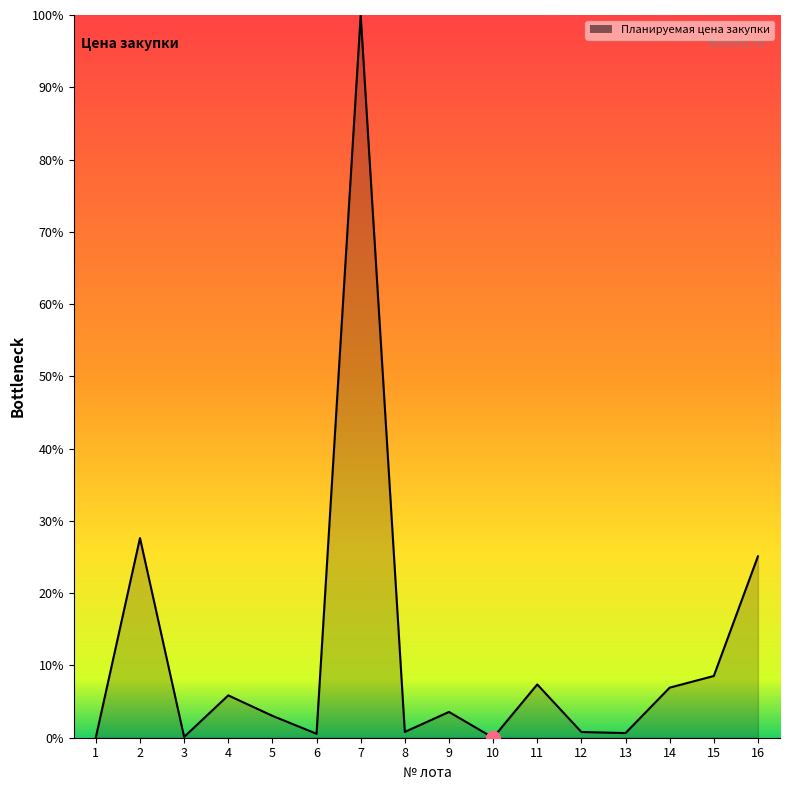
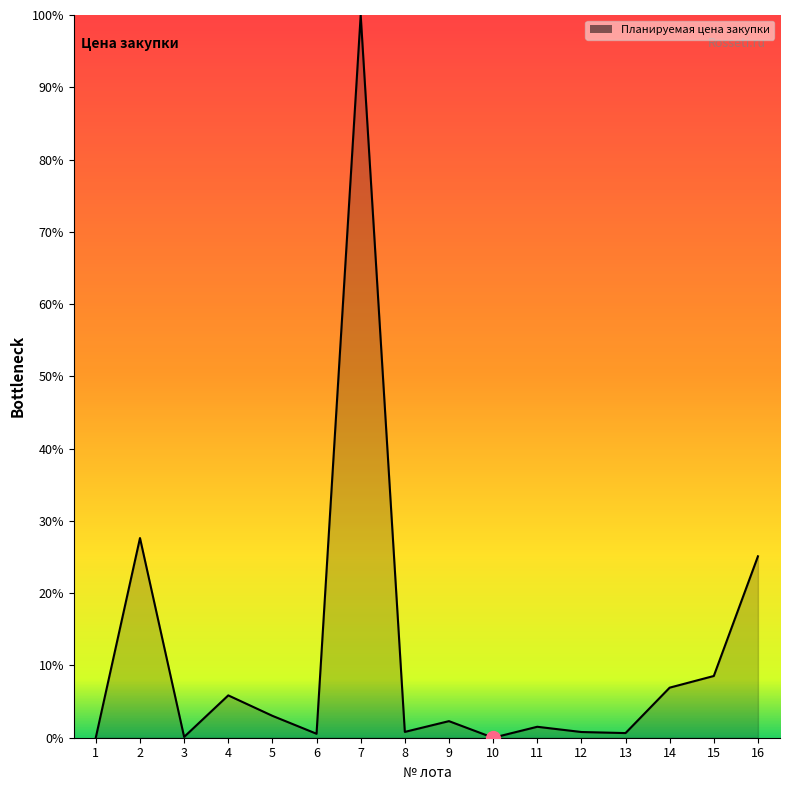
  {
    "Планируемая цена закупки": {
      "1": "0%",
      "2": "28%",
      "3": "0%",
      "4": "6%",
      "5": "3%",
      "6": "1%",
      "7": "100%",
      "8": "1%",
-     "9": "4%",
-     "11": "7%",
+     "9": "2%",
+     "11": "2%",
      "12": "1%",
      "13": "1%",
      "14": "7%",
      "15": "9%",
      "16": "25%"
    }
  }
